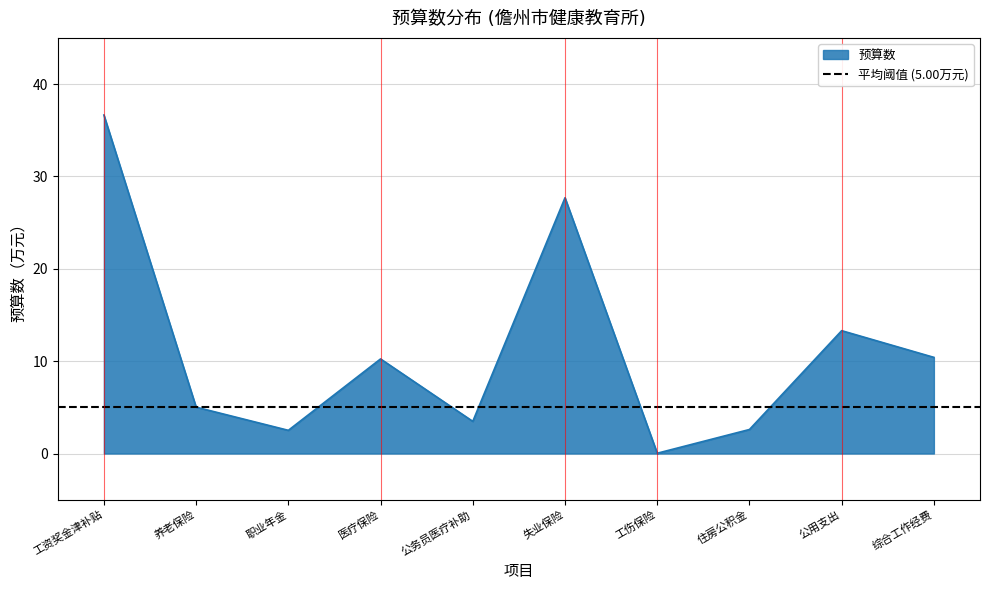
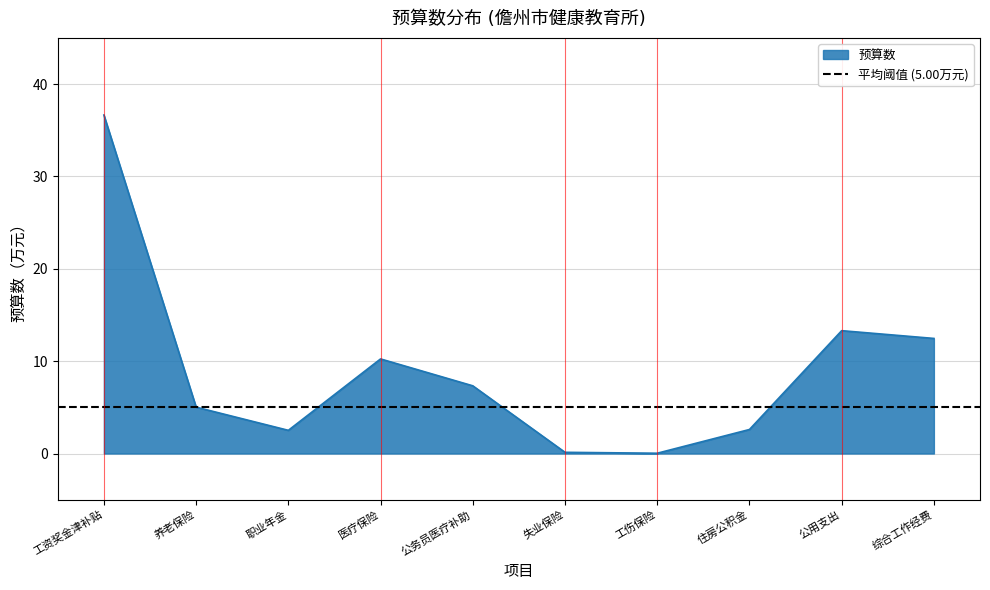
  {
    "工资奖金津补贴": 37,
    "养老保险": 5,
    "职业年金": 3,
    "医疗保险": 10,
-   "公务员医疗补助": 3,
-   "失业保险": 28,
+   "公务员医疗补助": 7,
+   "失业保险": 0,
    "工伤保险": 0,
    "住房公积金": 3,
    "公用支出": 13,
-   "综合工作经费": 10
+   "综合工作经费": 12
  }
